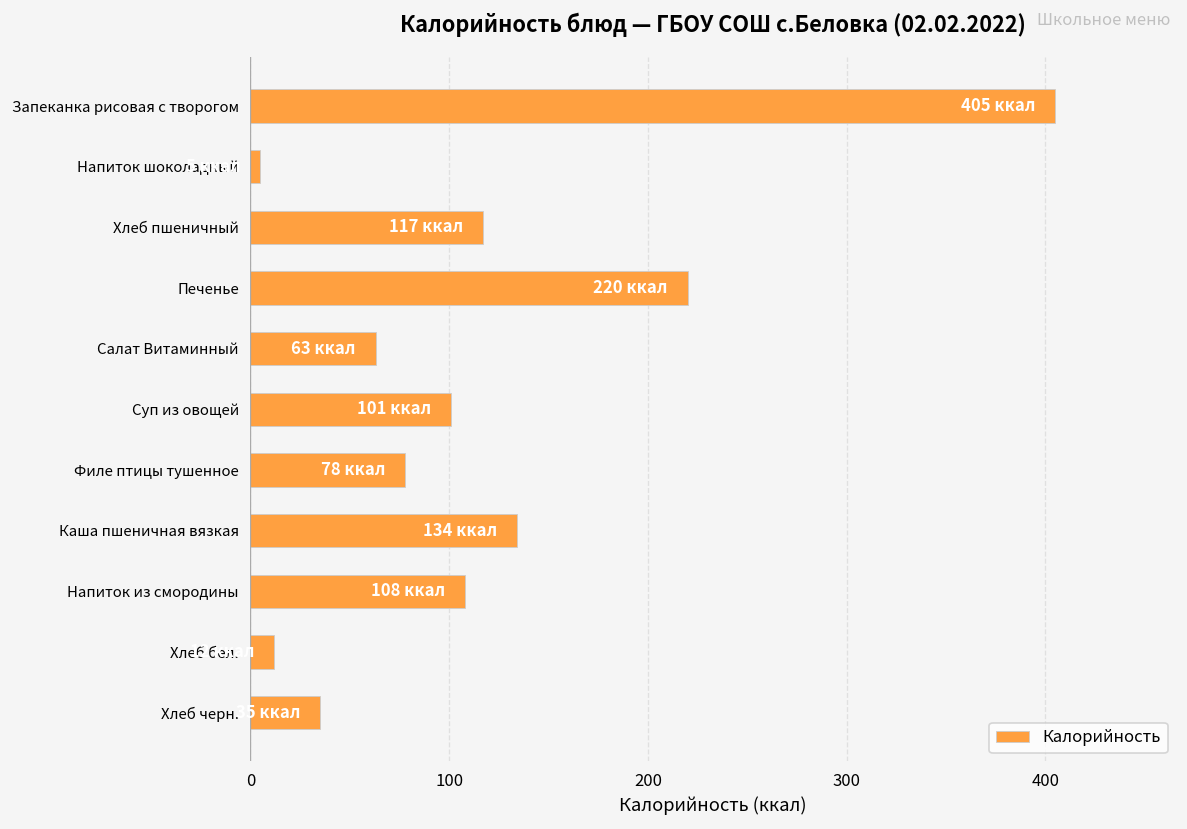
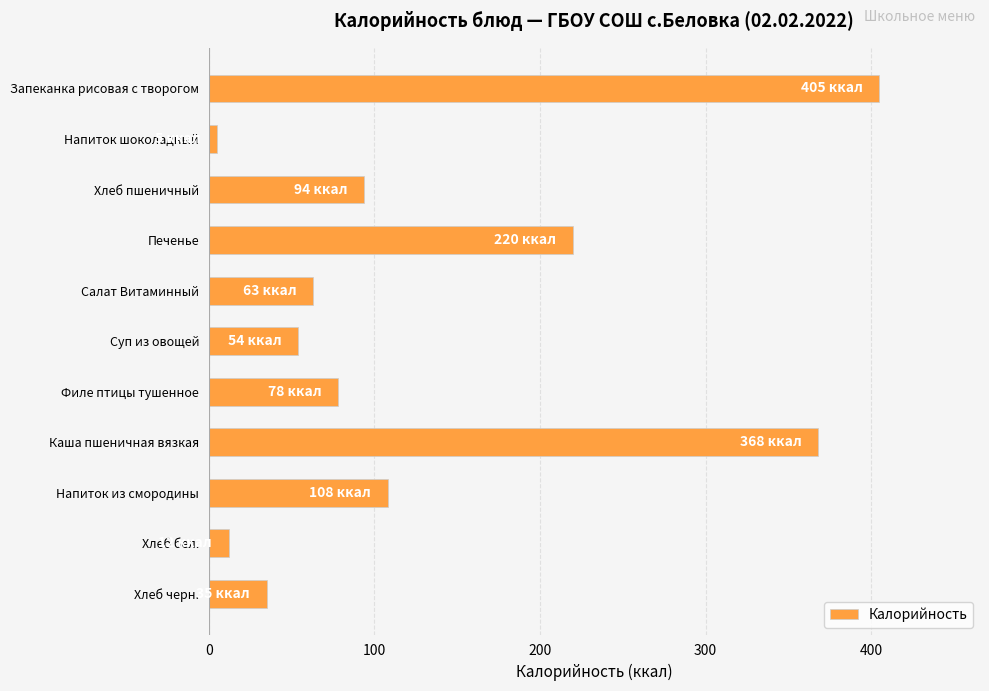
  {
    "Запеканка рисовая с творогом": 405,
-   "Хлеб пшеничный": 117,
+   "Хлеб пшеничный": 94,
    "Печенье": 220,
    "Салат Витаминный": 63,
-   "Суп из овощей": 101,
+   "Суп из овощей": 54,
    "Филе птицы тушенное": 78,
-   "Каша пшеничная вязкая": 134,
+   "Каша пшеничная вязкая": 368,
    "Напиток из смородины": 108,
    "Хлеб черн.": 35
  }
